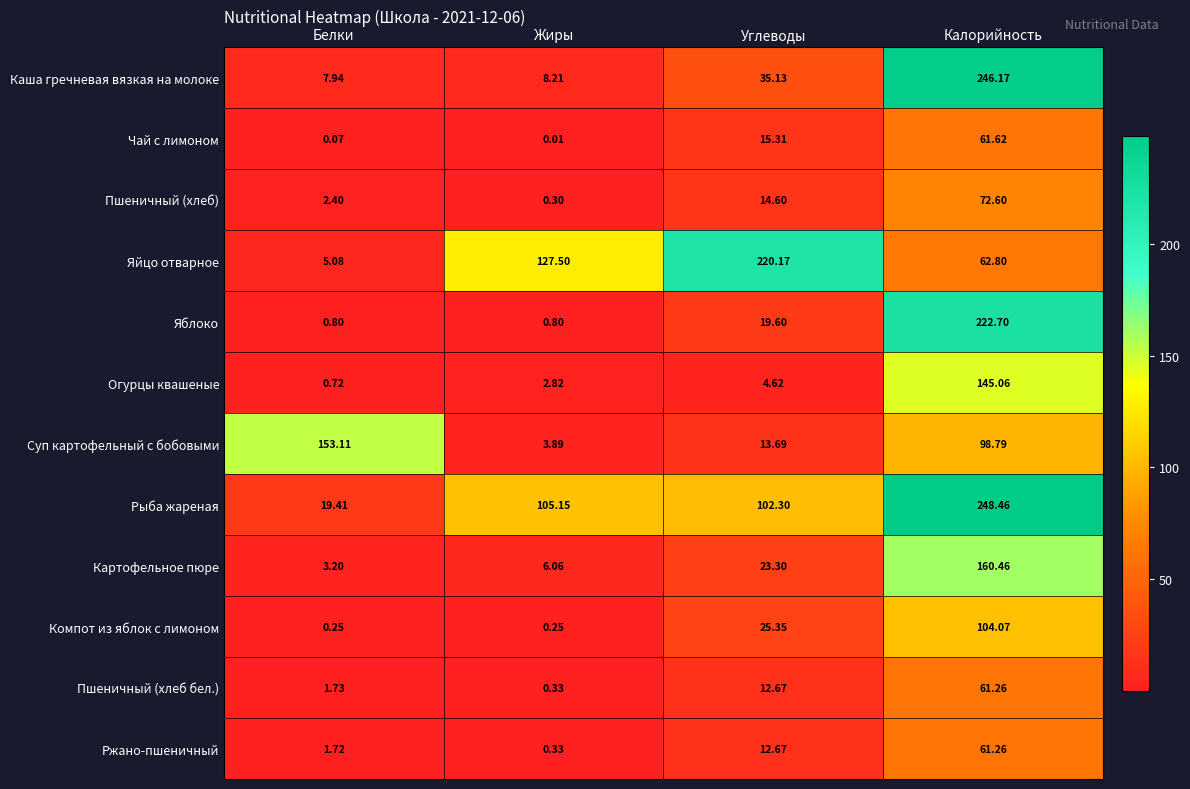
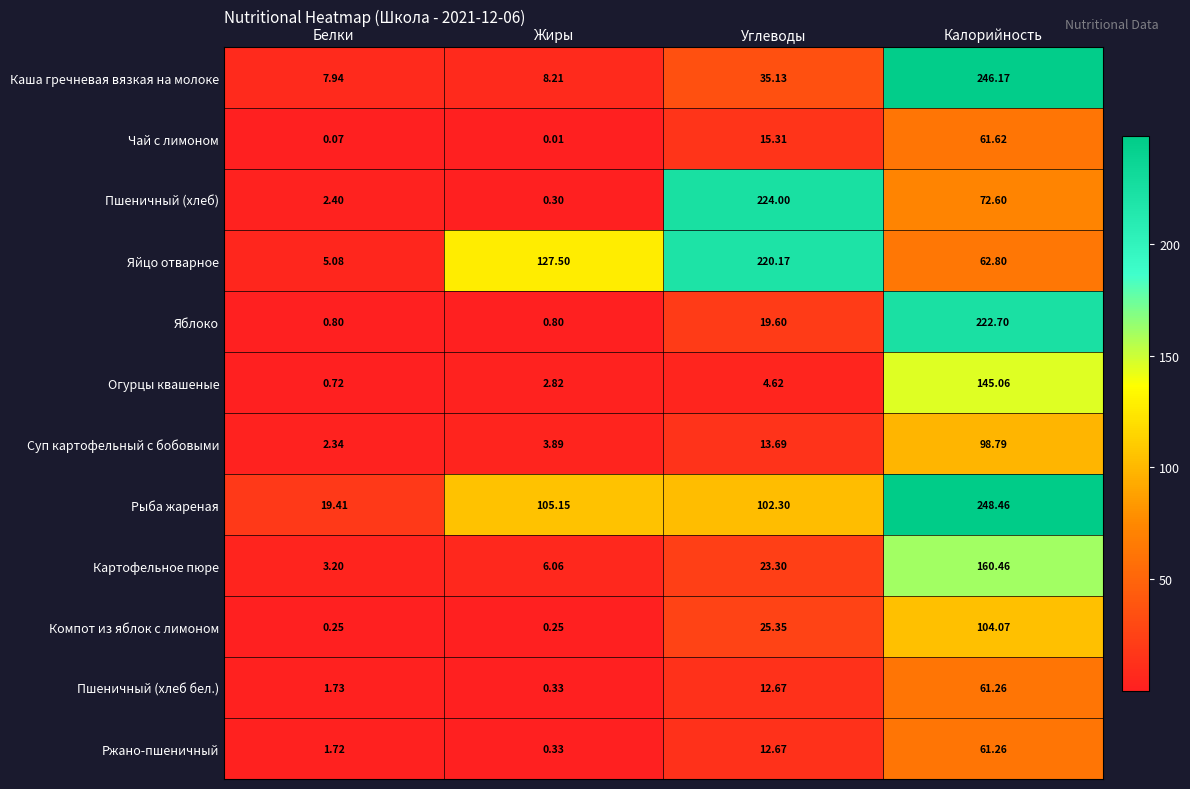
  {
    "Каша гречневая вязкая на молоке": {
      "Белки": 7.94,
      "Жиры": 8.21,
      "Углеводы": 35.13,
      "Калорийность": 246.17
    },
    "Чай с лимоном": {
      "Белки": 0.07,
      "Жиры": 0.01,
      "Углеводы": 15.31,
      "Калорийность": 61.62
    },
    "Пшеничный (хлеб)": {
      "Белки": 2.40,
      "Жиры": 0.30,
-     "Углеводы": 14.60,
+     "Углеводы": 224.00,
      "Калорийность": 72.60
    },
    "Яйцо отварное": {
      "Белки": 5.08,
      "Жиры": 127.50,
      "Углеводы": 220.17,
      "Калорийность": 62.80
    },
    "Яблоко": {
      "Белки": 0.80,
      "Жиры": 0.80,
      "Углеводы": 19.60,
      "Калорийность": 222.70
    },
    "Огурцы квашеные": {
      "Белки": 0.72,
      "Жиры": 2.82,
      "Углеводы": 4.62,
      "Калорийность": 145.06
    },
    "Суп картофельный с бобовыми": {
-     "Белки": 153.11,
+     "Белки": 2.34,
      "Жиры": 3.89,
      "Углеводы": 13.69,
      "Калорийность": 98.79
    },
    "Рыба жареная": {
      "Белки": 19.41,
      "Жиры": 105.15,
      "Углеводы": 102.30,
      "Калорийность": 248.46
    },
    "Картофельное пюре": {
      "Белки": 3.20,
      "Жиры": 6.06,
      "Углеводы": 23.30,
      "Калорийность": 160.46
    },
    "Компот из яблок с лимоном": {
      "Белки": 0.25,
      "Жиры": 0.25,
      "Углеводы": 25.35,
      "Калорийность": 104.07
    },
    "Пшеничный (хлеб бел.)": {
      "Белки": 1.73,
      "Жиры": 0.33,
      "Углеводы": 12.67,
      "Калорийность": 61.26
    },
    "Ржано-пшеничный": {
      "Белки": 1.72,
      "Жиры": 0.33,
      "Углеводы": 12.67,
      "Калорийность": 61.26
    }
  }
